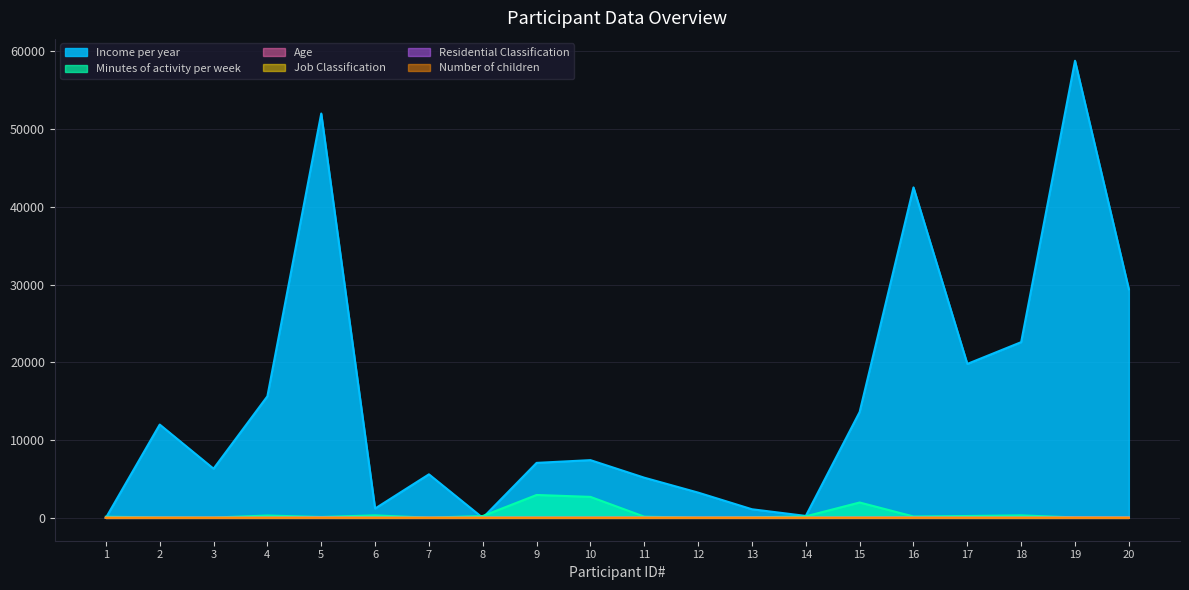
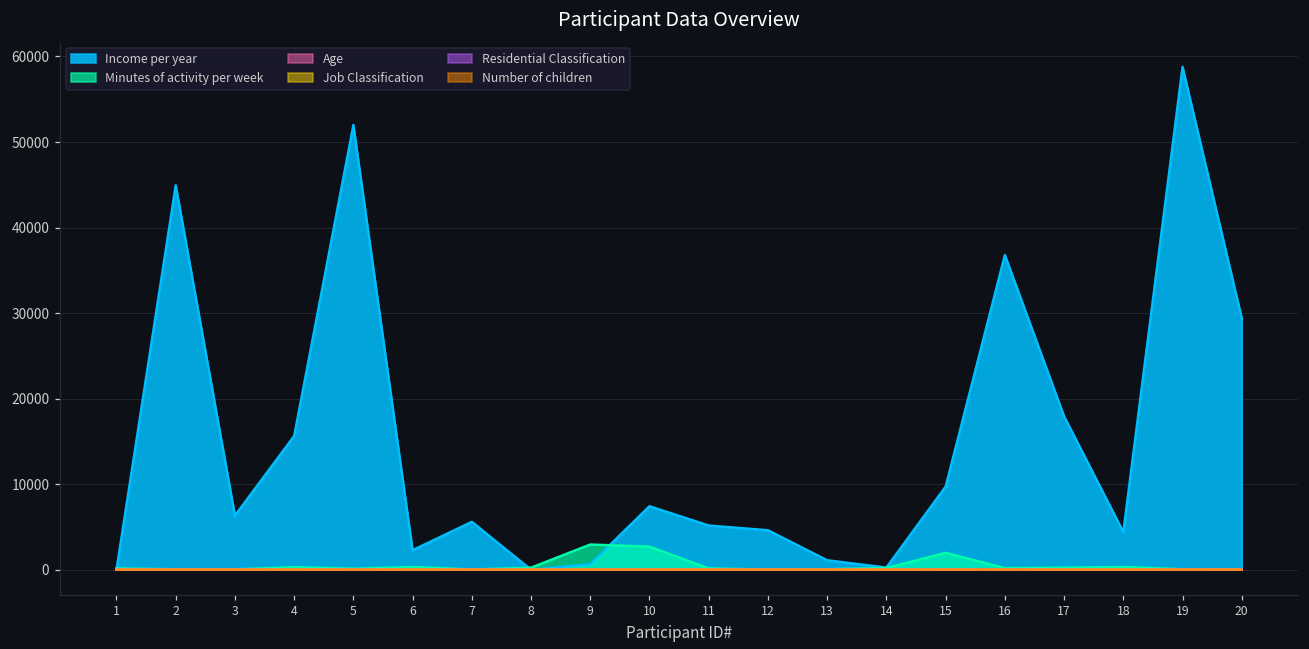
  {
    "Income per year": {
-     "2": 12000,
+     "2": 45000,
      "3": 6000,
      "4": 16000,
      "5": 52000,
-     "6": 1000,
+     "6": 2000,
      "7": 6000,
-     "9": 7000,
+     "9": 1000,
      "10": 7000,
      "11": 5000,
-     "12": 3000,
+     "12": 5000,
      "13": 1000,
-     "15": 14000,
-     "16": 43000,
-     "17": 20000,
-     "18": 23000,
+     "15": 10000,
+     "16": 37000,
+     "17": 18000,
+     "18": 4000,
      "19": 59000,
      "20": 29000
    },
    "Minutes of activity per week": {
      "9": 3000,
      "10": 3000,
      "15": 2000
    },
    "Number of children": {
      "9": 0,
      "10": 0,
      "15": 0
    }
  }
